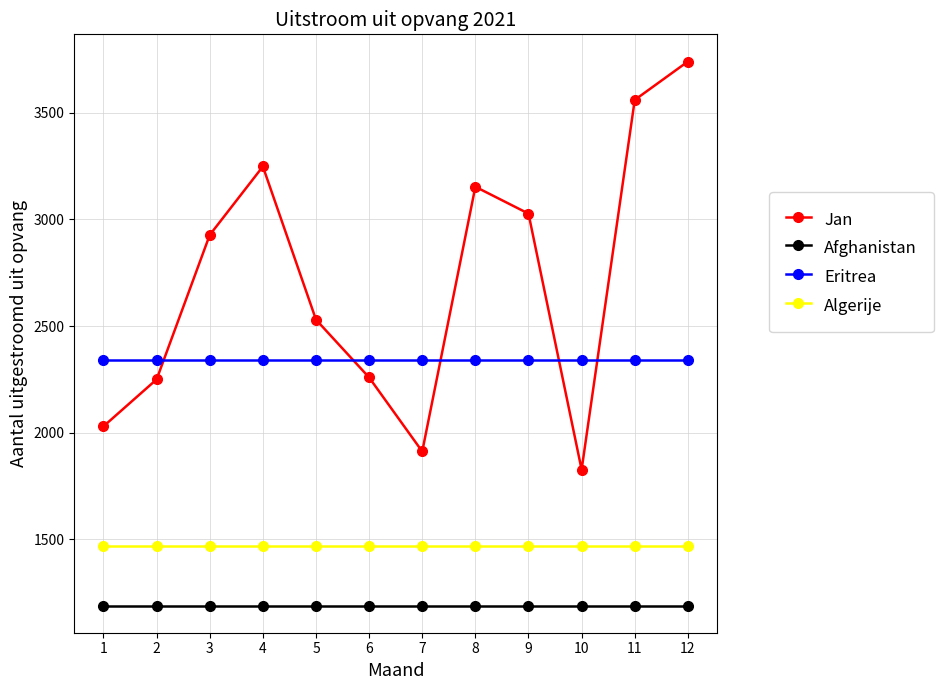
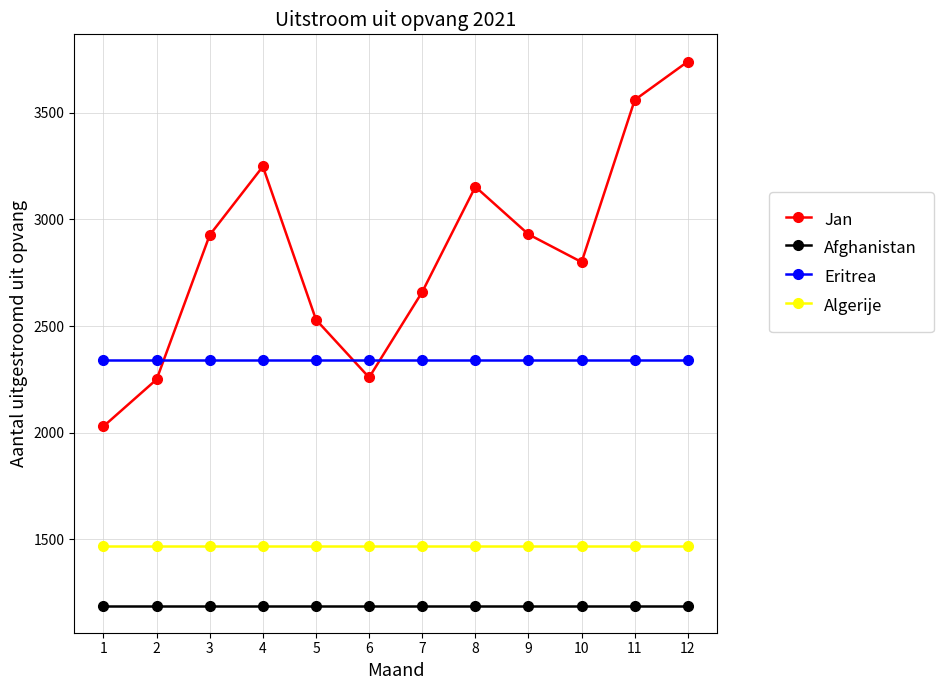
  {
    "Jan": {
      "1": 2030,
      "2": 2250,
      "3": 2930,
      "4": 3250,
      "5": 2530,
      "6": 2260,
-     "7": 1910,
+     "7": 2660,
      "8": 3150,
-     "9": 3030,
-     "10": 1830,
+     "9": 2930,
+     "10": 2800,
      "11": 3560,
      "12": 3740
    },
    "Afghanistan": {
      "1": 1190,
      "2": 1190,
      "3": 1190,
      "4": 1190,
      "5": 1190,
      "6": 1190,
      "7": 1190,
      "8": 1190,
      "9": 1190,
      "10": 1190,
      "11": 1190,
      "12": 1190
    },
    "Eritrea": {
      "1": 2340,
      "2": 2340,
      "3": 2340,
      "4": 2340,
      "5": 2340,
      "6": 2340,
      "7": 2340,
      "8": 2340,
      "9": 2340,
      "10": 2340,
      "11": 2340,
      "12": 2340
    },
    "Algerije": {
      "1": 1470,
      "2": 1470,
      "3": 1470,
      "4": 1470,
      "5": 1470,
      "6": 1470,
      "7": 1470,
      "8": 1470,
      "9": 1470,
      "10": 1470,
      "11": 1470,
      "12": 1470
    }
  }
